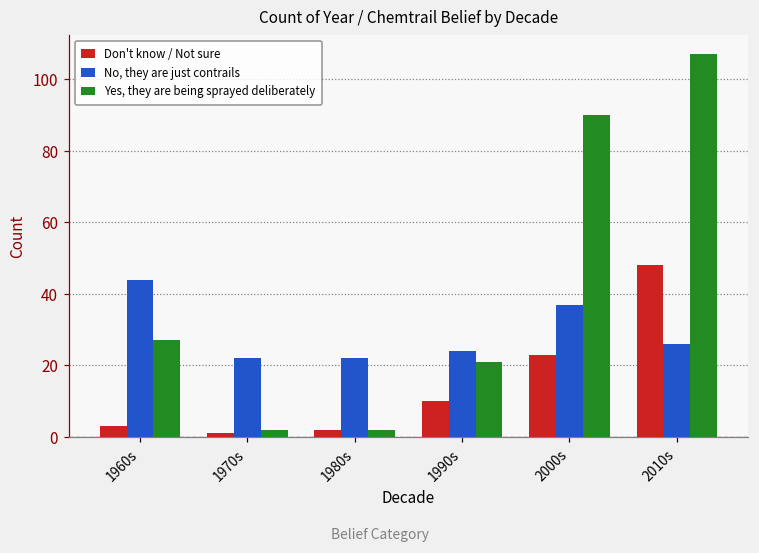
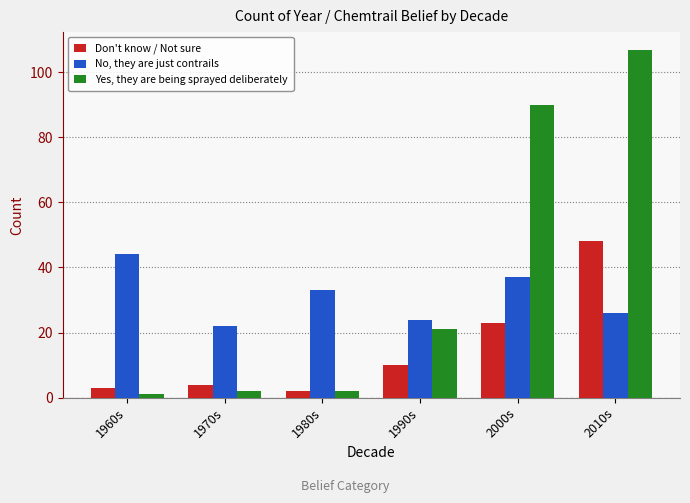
  {
    "Don't know / Not sure": {
      "1960s": 3,
-     "1970s": 1,
+     "1970s": 4,
      "1980s": 2,
      "1990s": 10,
      "2000s": 23,
      "2010s": 48
    },
    "No, they are just contrails": {
      "1960s": 44,
      "1970s": 22,
-     "1980s": 22,
+     "1980s": 33,
      "1990s": 24,
      "2000s": 37,
      "2010s": 26
    },
    "Yes, they are being sprayed deliberately": {
-     "1960s": 27,
+     "1960s": 1,
      "1970s": 2,
      "1980s": 2,
      "1990s": 21,
      "2000s": 90,
      "2010s": 107
    }
  }
